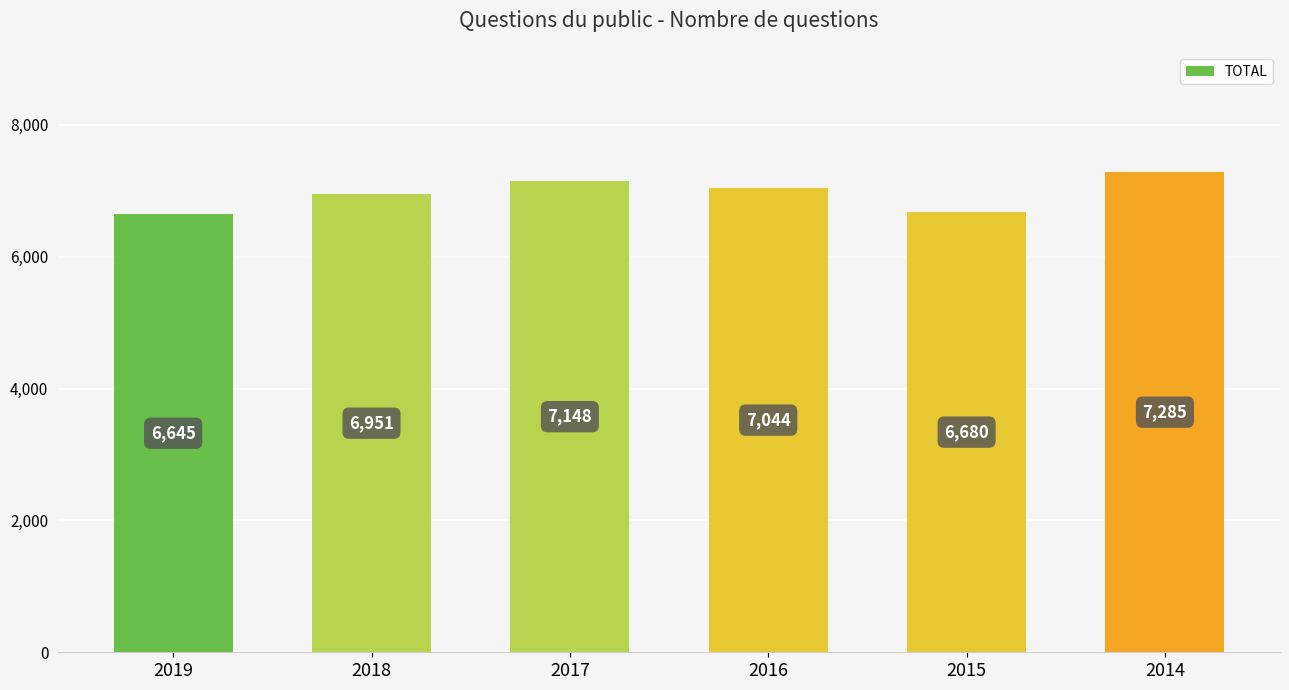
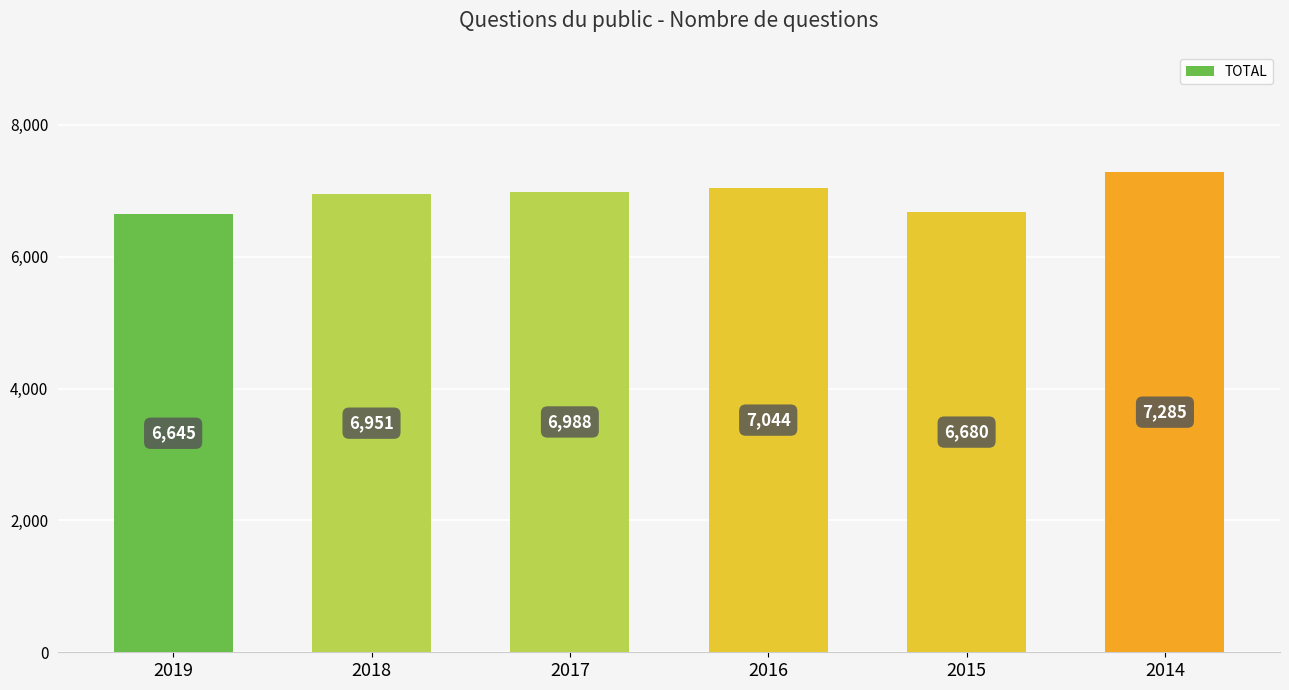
  {
-   "2017": "7,148"
+   "2017": "6,988"
  }
